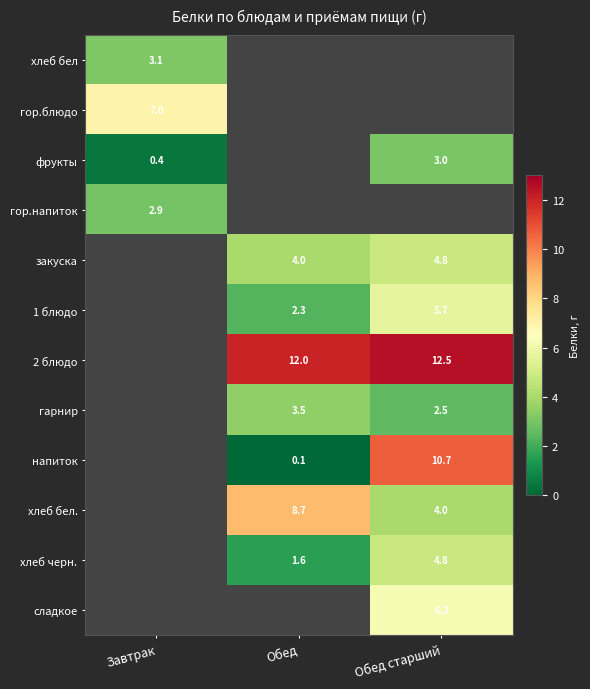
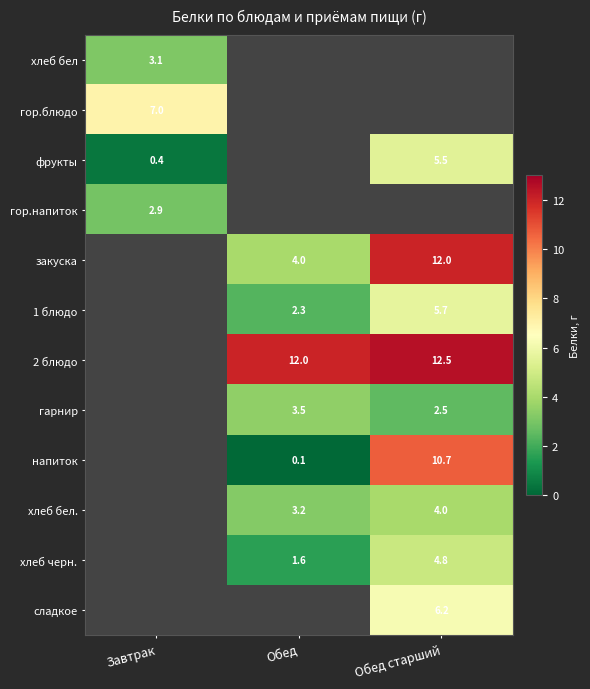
  {
    "хлеб бел": {
      "Завтрак": 3.1
    },
    "гор.блюдо": {
      "Завтрак": 7.0
    },
    "фрукты": {
      "Завтрак": 0.4,
-     "Обед старший": 3.0
+     "Обед старший": 5.5
    },
    "гор.напиток": {
      "Завтрак": 2.9
    },
    "закуска": {
      "Обед": 4.0,
-     "Обед старший": 4.8
+     "Обед старший": 12.0
    },
    "1 блюдо": {
      "Обед": 2.3,
      "Обед старший": 5.7
    },
    "2 блюдо": {
      "Обед": 12.0,
      "Обед старший": 12.5
    },
    "гарнир": {
      "Обед": 3.5,
      "Обед старший": 2.5
    },
    "напиток": {
      "Обед": 0.1,
      "Обед старший": 10.7
    },
    "хлеб бел.": {
-     "Обед": 8.7,
+     "Обед": 3.2,
      "Обед старший": 4.0
    },
    "хлеб черн.": {
      "Обед": 1.6,
      "Обед старший": 4.8
    },
    "сладкое": {
      "Обед старший": 6.2
    }
  }
